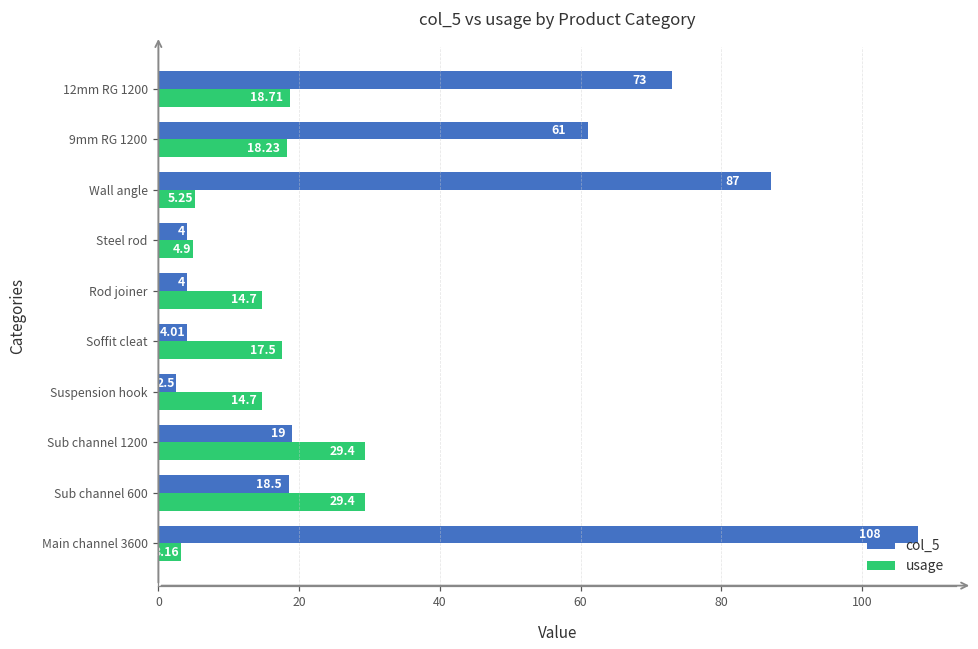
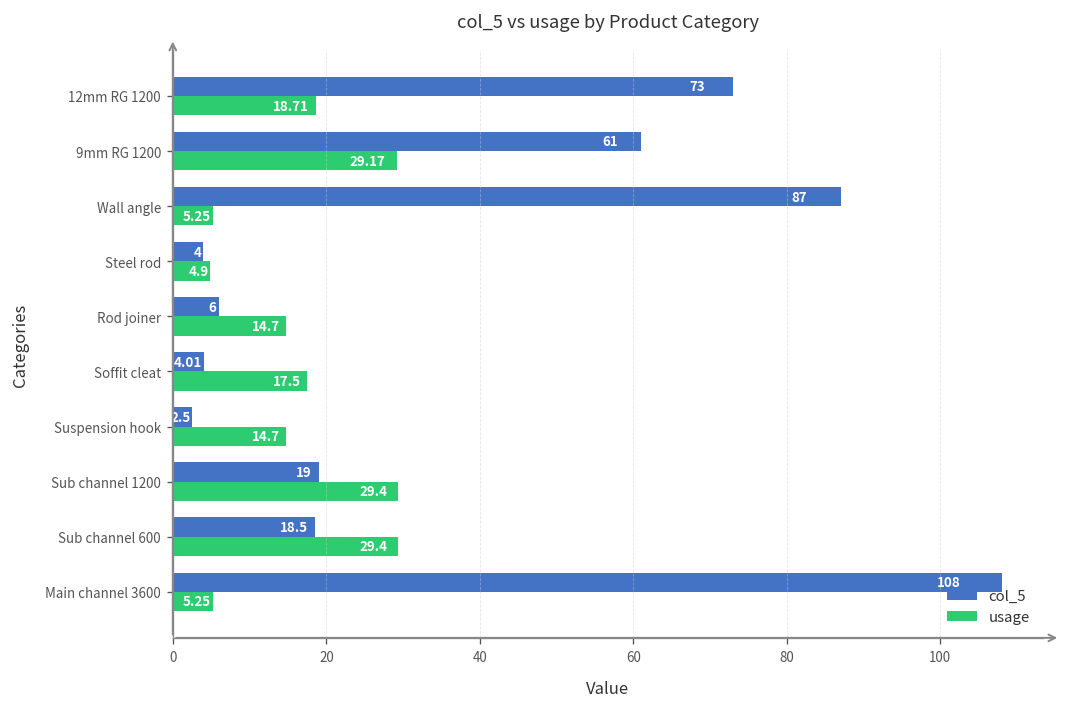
  {
    "col_5": {
      "12mm RG 1200": 73,
      "9mm RG 1200": 61,
      "Wall angle": 87,
      "Steel rod": 4,
-     "Rod joiner": 4,
+     "Rod joiner": 6,
      "Soffit cleat": 4.01,
      "Suspension hook": 2.5,
      "Sub channel 1200": 19,
      "Sub channel 600": 18.5,
      "Main channel 3600": 108
    },
    "usage": {
      "12mm RG 1200": 18.71,
-     "9mm RG 1200": 18.23,
+     "9mm RG 1200": 29.17,
      "Wall angle": 5.25,
      "Steel rod": 4.9,
      "Rod joiner": 14.7,
      "Soffit cleat": 17.5,
      "Suspension hook": 14.7,
      "Sub channel 1200": 29.4,
      "Sub channel 600": 29.4,
-     "Main channel 3600": 3.16
+     "Main channel 3600": 5.25
    }
  }
